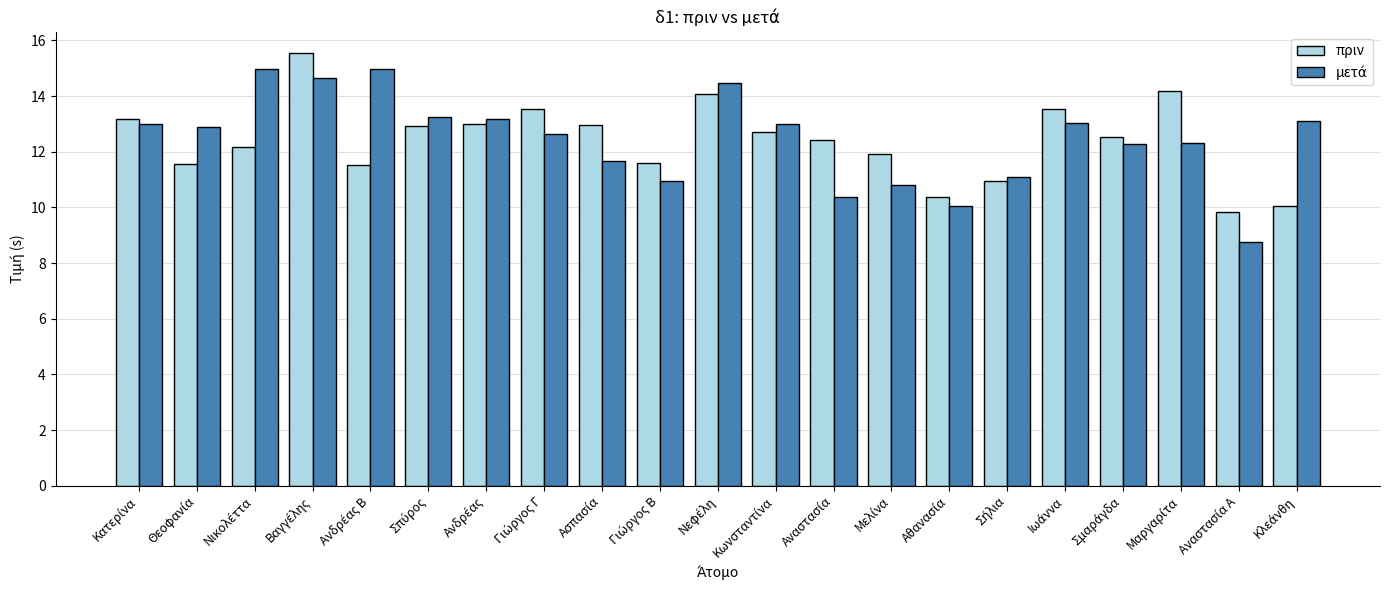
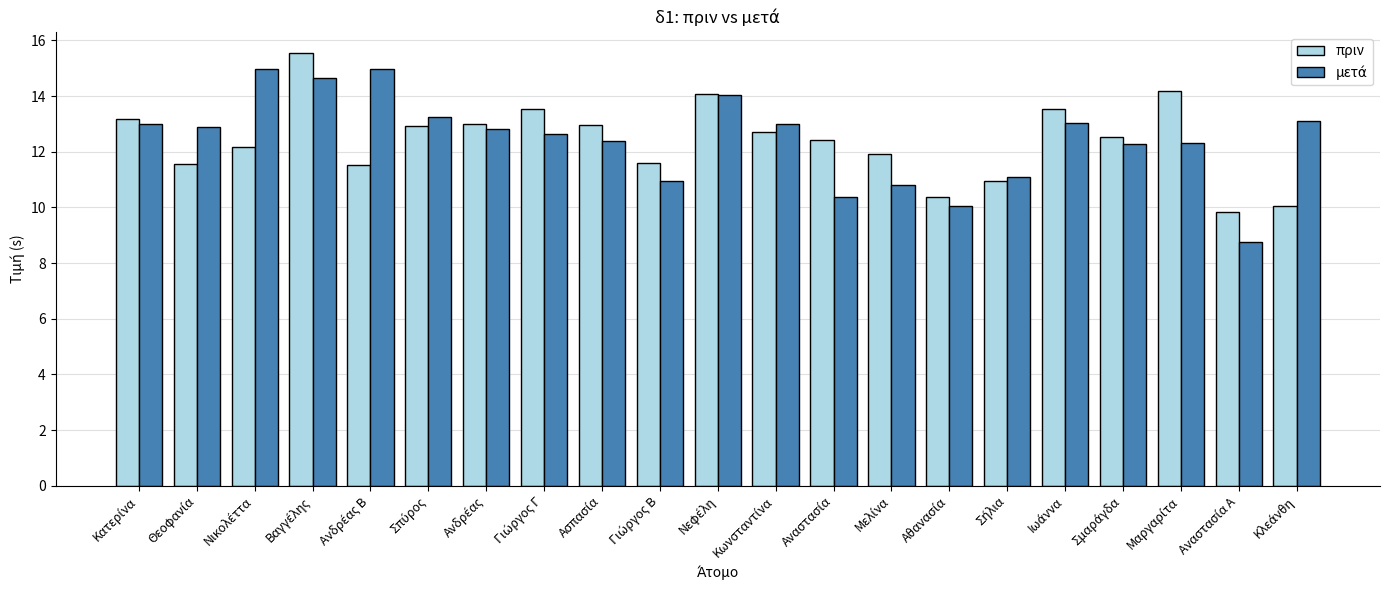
  {
    "πριν": {
      "Κατερίνα": 13.2,
      "Θεοφανία": 11.6,
      "Νικολέττα": 12.2,
      "Βαγγέλης": 15.5,
      "Ανδρέας Β": 11.5,
      "Σπύρος": 12.9,
      "Ανδρέας": 13.0,
      "Γιώργος Γ": 13.6,
      "Ασπασία": 13.0,
      "Γιώργος Β": 11.6,
      "Νεφέλη": 14.1,
      "Κωνσταντίνα": 12.7,
      "Αναστασία": 12.4,
      "Μελίνα": 11.9,
      "Αθανασία": 10.4,
      "Σήλια": 10.9,
      "Ιωάννα": 13.6,
      "Σμαράγδα": 12.5,
      "Μαργαρίτα": 14.2,
      "Αναστασία Α": 9.9,
      "Κλεάνθη": 10.1
    },
    "μετά": {
      "Κατερίνα": 13.0,
      "Θεοφανία": 12.9,
      "Νικολέττα": 15.0,
      "Βαγγέλης": 14.7,
      "Ανδρέας Β": 15.0,
      "Σπύρος": 13.2,
-     "Ανδρέας": 13.2,
+     "Ανδρέας": 12.8,
      "Γιώργος Γ": 12.6,
-     "Ασπασία": 11.7,
+     "Ασπασία": 12.4,
      "Γιώργος Β": 10.9,
-     "Νεφέλη": 14.5,
+     "Νεφέλη": 14.0,
      "Κωνσταντίνα": 13.0,
      "Αναστασία": 10.4,
      "Μελίνα": 10.8,
      "Αθανασία": 10.1,
      "Σήλια": 11.1,
      "Ιωάννα": 13.0,
      "Σμαράγδα": 12.3,
      "Μαργαρίτα": 12.3,
      "Αναστασία Α": 8.8,
      "Κλεάνθη": 13.1
    }
  }
